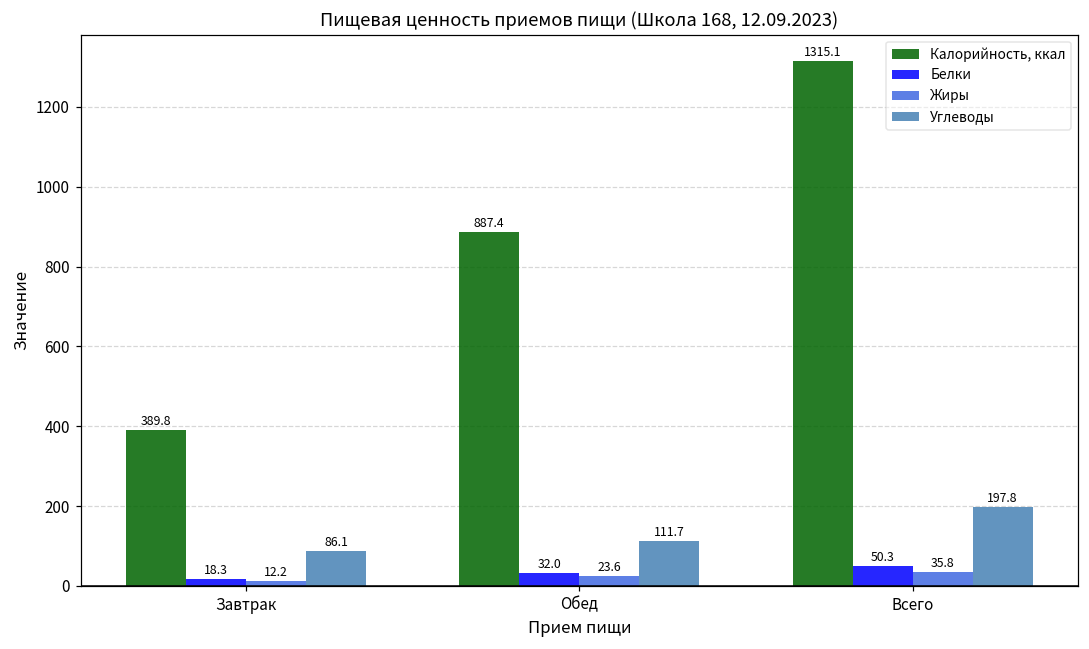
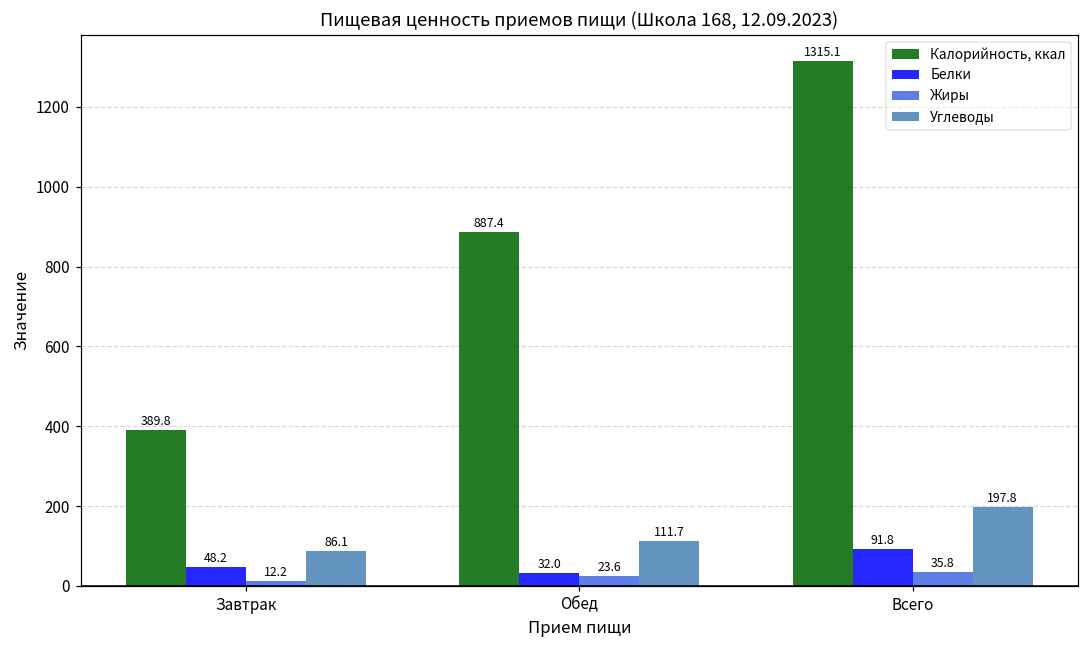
  {
    "Калорийность, ккал": {
      "Завтрак": 389.8,
      "Обед": 887.4,
      "Всего": 1315.1
    },
    "Белки": {
-     "Завтрак": 18.3,
+     "Завтрак": 48.2,
      "Обед": 32.0,
-     "Всего": 50.3
+     "Всего": 91.8
    }
  }
